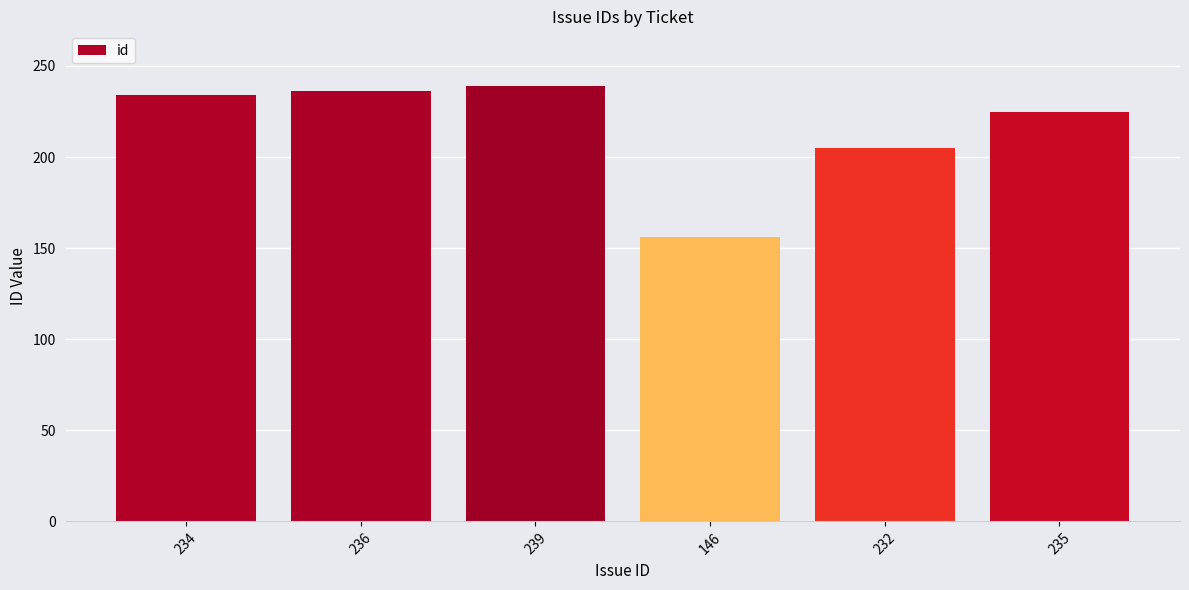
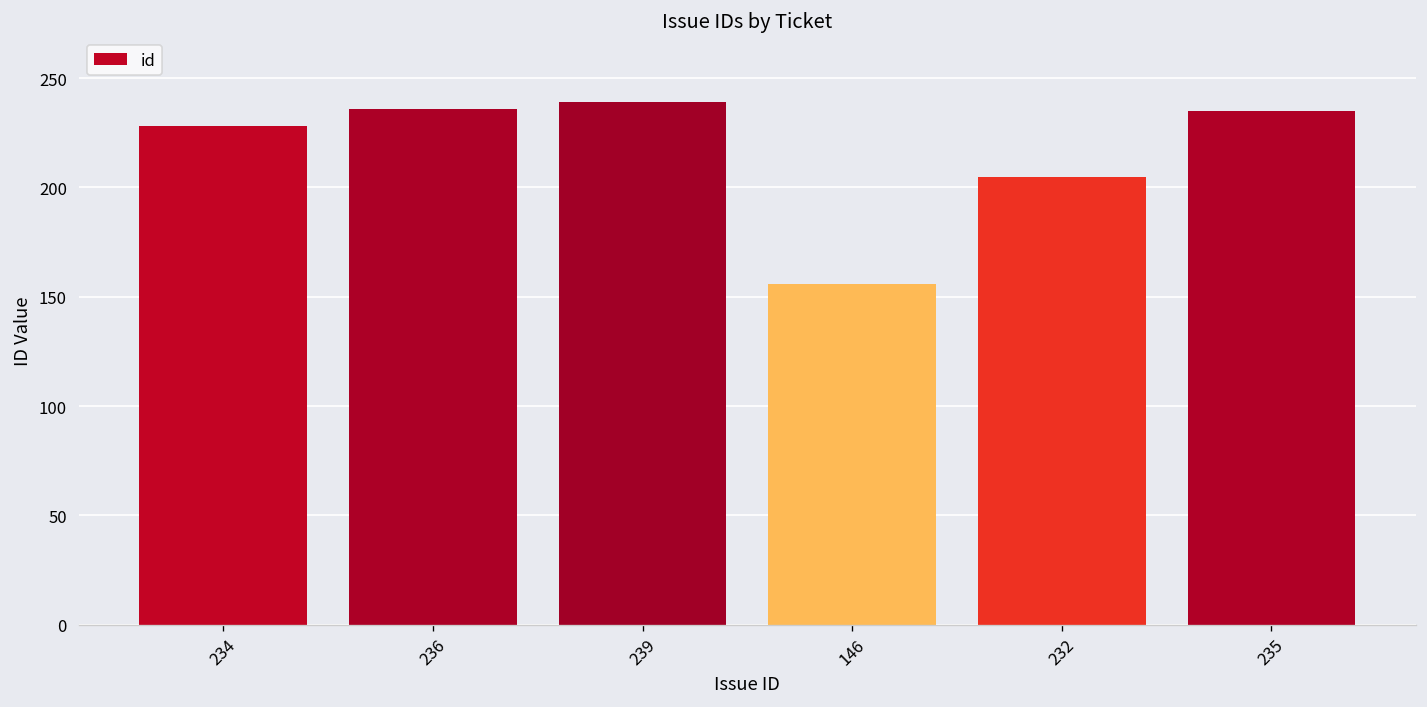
  {
-   "234": 234,
+   "234": 228,
    "236": 236,
    "239": 239,
    "146": 156,
    "232": 205,
-   "235": 225
+   "235": 235
  }
